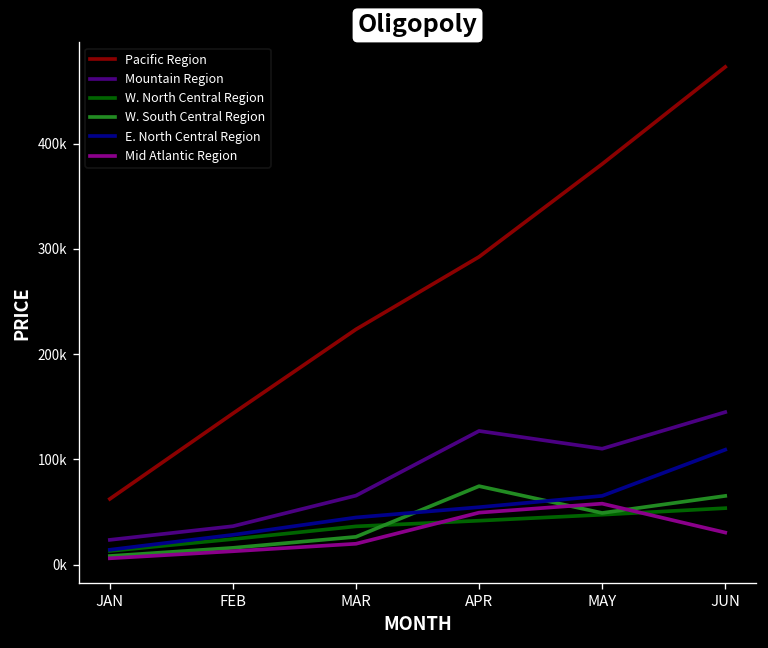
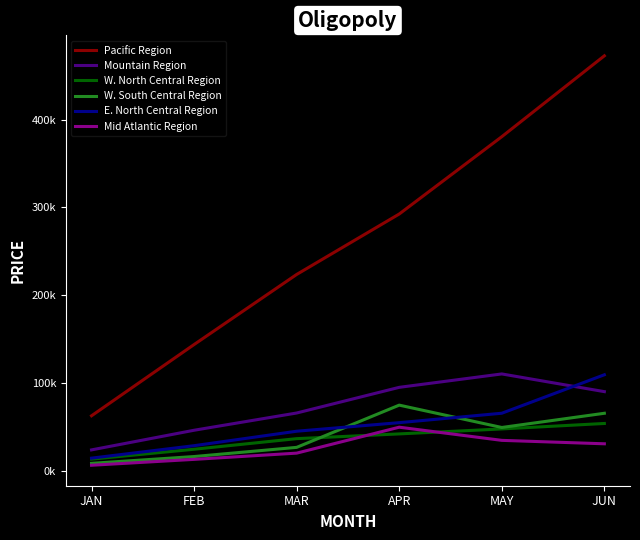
  {
    "Pacific Region": {
      "JAN": 60000,
      "FEB": 140000,
      "MAR": 220000,
      "APR": 290000,
      "MAY": 380000,
      "JUN": 470000
    },
    "Mountain Region": {
      "JAN": 20000,
-     "FEB": 40000,
+     "FEB": 50000,
      "MAR": 70000,
-     "APR": 130000,
+     "APR": 90000,
      "MAY": 110000,
-     "JUN": 140000
+     "JUN": 90000
    },
    "W. North Central Region": {
      "FEB": 20000,
      "MAR": 40000,
      "APR": 40000,
      "JUN": 50000
    },
    "W. South Central Region": {
      "FEB": 20000,
      "MAR": 30000,
      "APR": 70000,
      "JUN": 70000
    },
    "E. North Central Region": {
      "FEB": 30000,
      "MAR": 40000,
      "APR": 50000,
      "MAY": 70000,
      "JUN": 110000
    },
    "Mid Atlantic Region": {
      "FEB": 10000,
      "MAR": 20000,
      "APR": 50000,
-     "MAY": 60000,
+     "MAY": 30000,
      "JUN": 30000
    }
  }
